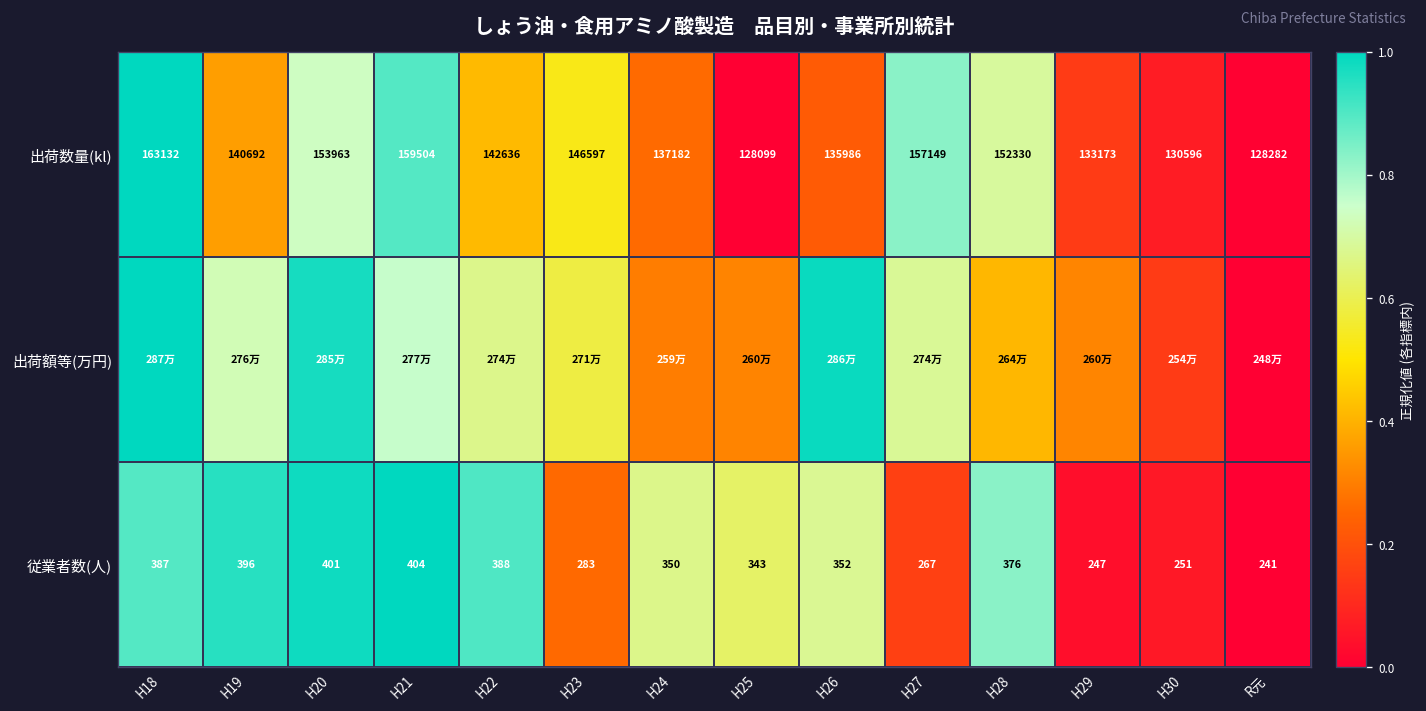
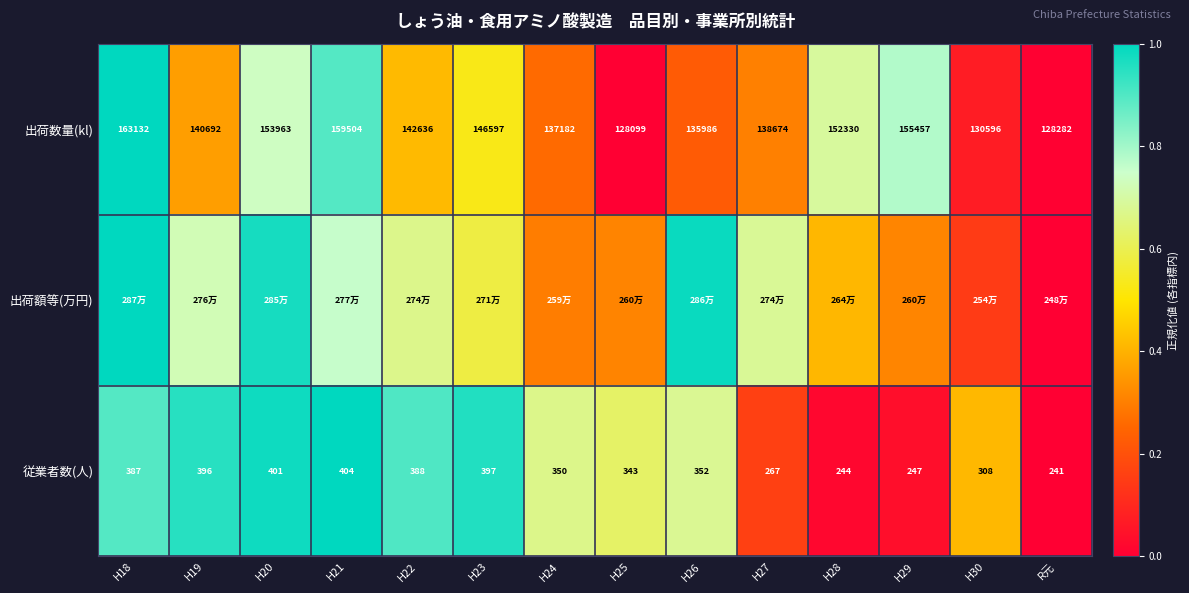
  {
    "出荷数量(kl)": {
      "H18": "163132",
      "H19": "140692",
      "H20": "153963",
      "H21": "159504",
      "H22": "142636",
      "H23": "146597",
      "H24": "137182",
      "H25": "128099",
      "H26": "135986",
-     "H27": "157149",
+     "H27": "138674",
      "H28": "152330",
-     "H29": "133173",
+     "H29": "155457",
      "H30": "130596",
      "R元": "128282"
    },
    "出荷額等(万円)": {
      "H18": "287万",
      "H19": "276万",
      "H20": "285万",
      "H21": "277万",
      "H22": "274万",
      "H23": "271万",
      "H24": "259万",
      "H25": "260万",
      "H26": "286万",
      "H27": "274万",
      "H28": "264万",
      "H29": "260万",
      "H30": "254万",
      "R元": "248万"
    },
    "従業者数(人)": {
      "H18": "387",
      "H19": "396",
      "H20": "401",
      "H21": "404",
      "H22": "388",
-     "H23": "283",
+     "H23": "397",
      "H24": "350",
      "H25": "343",
      "H26": "352",
      "H27": "267",
-     "H28": "376",
+     "H28": "244",
      "H29": "247",
-     "H30": "251",
+     "H30": "308",
      "R元": "241"
    }
  }
